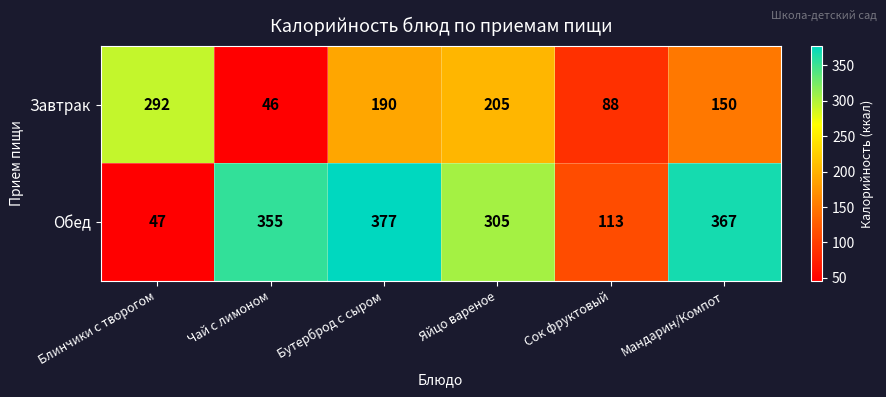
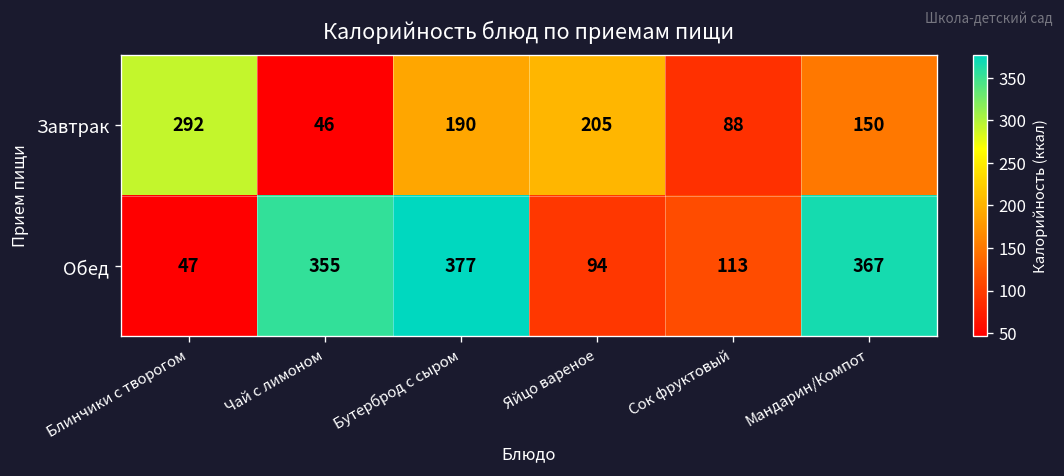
  {
    "Завтрак": {
      "Блинчики с творогом": 292,
      "Чай с лимоном": 46,
      "Бутерброд с сыром": 190,
      "Яйцо вареное": 205,
      "Сок фруктовый": 88,
      "Мандарин/Компот": 150
    },
    "Обед": {
      "Блинчики с творогом": 47,
      "Чай с лимоном": 355,
      "Бутерброд с сыром": 377,
-     "Яйцо вареное": 305,
+     "Яйцо вареное": 94,
      "Сок фруктовый": 113,
      "Мандарин/Компот": 367
    }
  }
